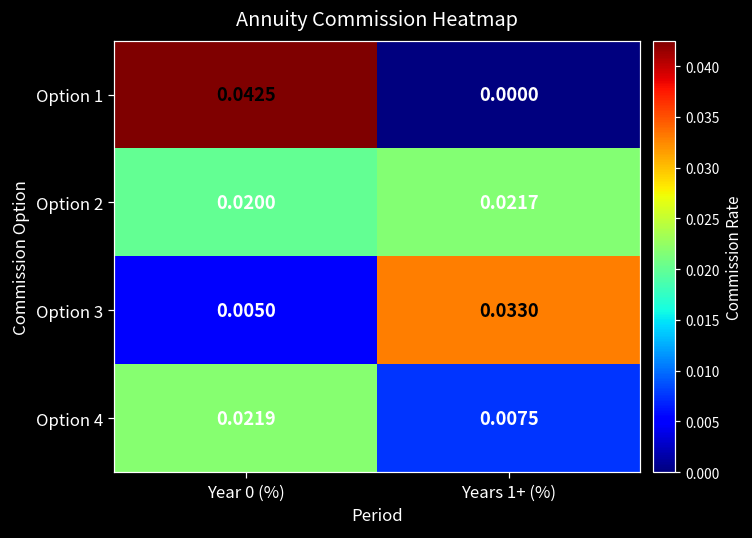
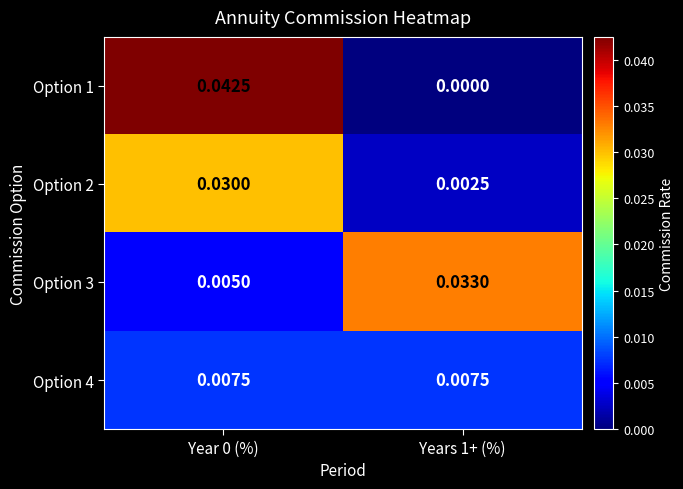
  {
    "Option 1": {
      "Year 0 (%)": 0.0425,
      "Years 1+ (%)": 0.0000
    },
    "Option 2": {
-     "Year 0 (%)": 0.0200,
-     "Years 1+ (%)": 0.0217
+     "Year 0 (%)": 0.0300,
+     "Years 1+ (%)": 0.0025
    },
    "Option 3": {
      "Year 0 (%)": 0.0050,
      "Years 1+ (%)": 0.0330
    },
    "Option 4": {
-     "Year 0 (%)": 0.0219,
+     "Year 0 (%)": 0.0075,
      "Years 1+ (%)": 0.0075
    }
  }
